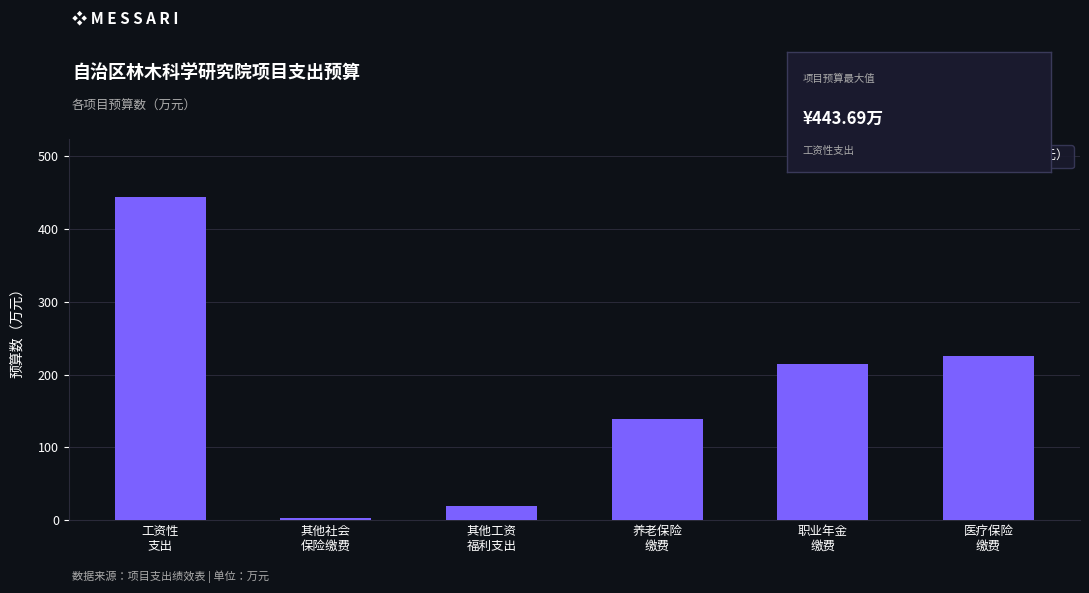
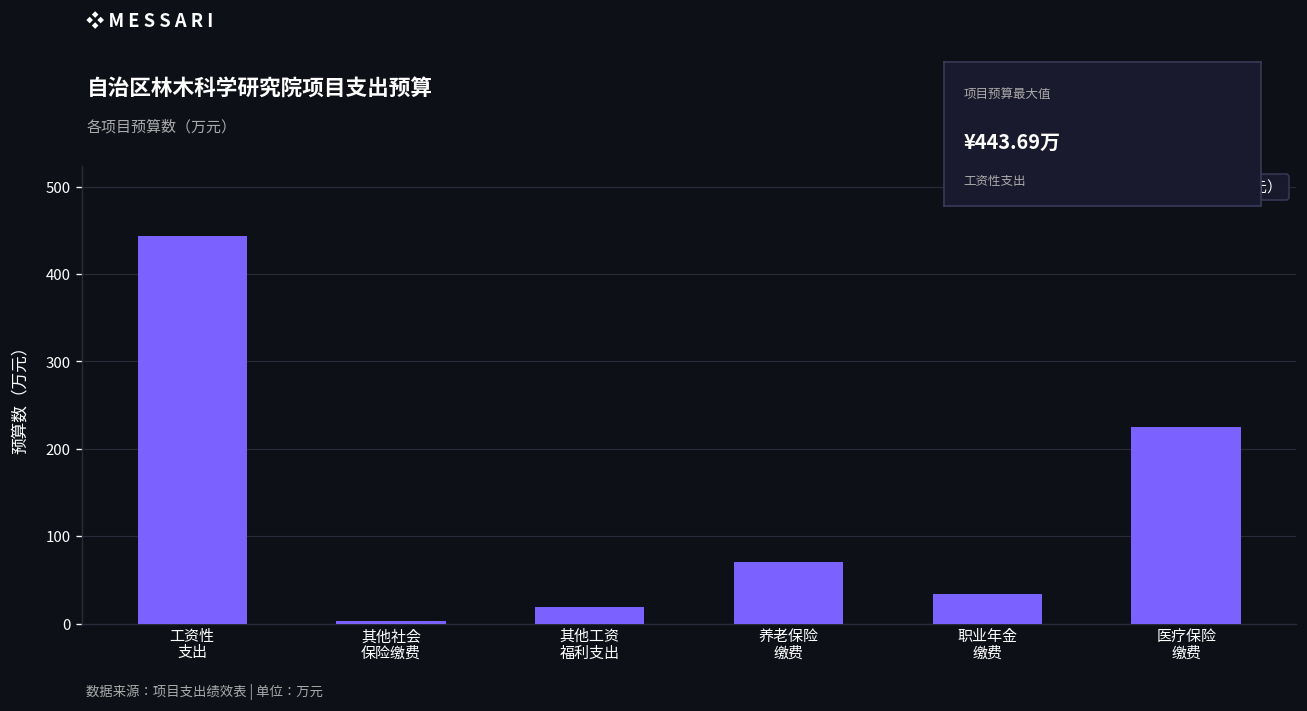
  {
    "工资性 支出": 440,
    "其他工资 福利支出": 20,
-   "养老保险 缴费": 140,
-   "职业年金 缴费": 210,
+   "养老保险 缴费": 70,
+   "职业年金 缴费": 30,
    "医疗保险 缴费": 230
  }
